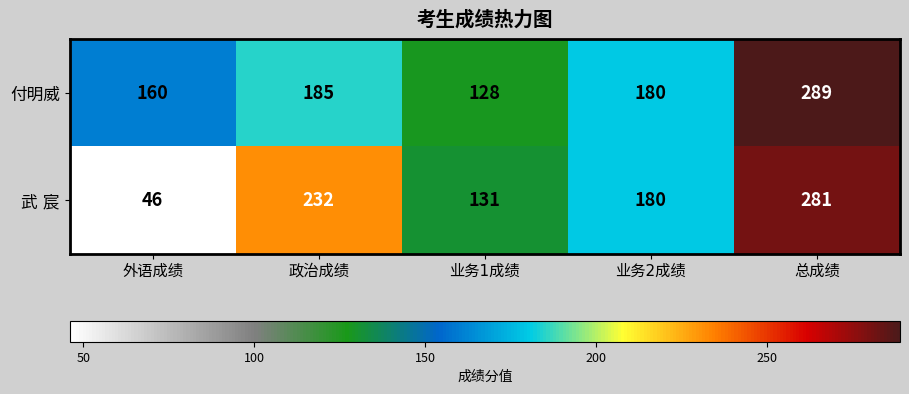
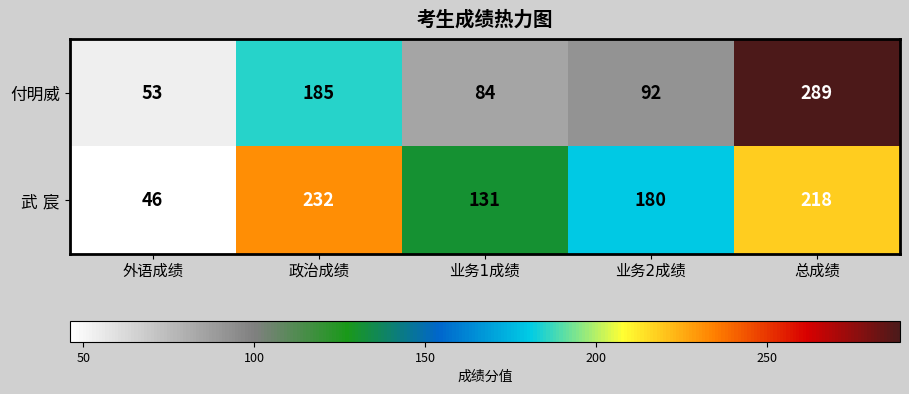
  {
    "付明威": {
-     "外语成绩": 160,
+     "外语成绩": 53,
      "政治成绩": 185,
-     "业务1成绩": 128,
-     "业务2成绩": 180,
+     "业务1成绩": 84,
+     "业务2成绩": 92,
      "总成绩": 289
    },
    "武 宸": {
      "外语成绩": 46,
      "政治成绩": 232,
      "业务1成绩": 131,
      "业务2成绩": 180,
-     "总成绩": 281
+     "总成绩": 218
    }
  }
